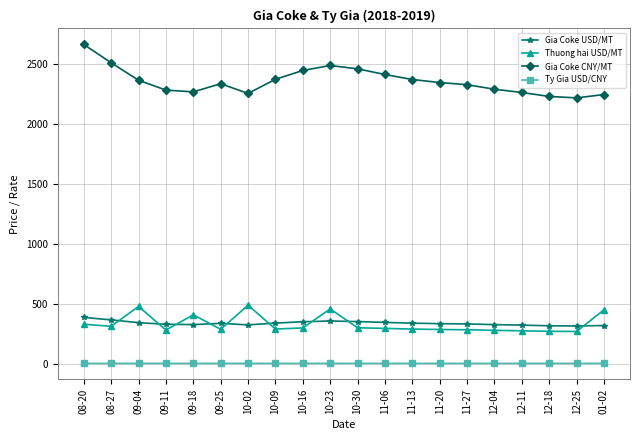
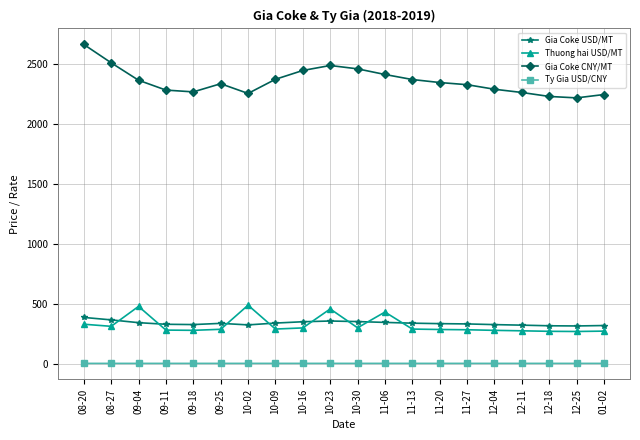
  {
    "Thuong hai USD/MT": {
      "08-20": 330,
      "08-27": 320,
      "09-04": 480,
      "09-11": 280,
-     "09-18": 410,
+     "09-18": 280,
      "09-25": 290,
      "10-02": 490,
      "10-09": 290,
      "10-16": 300,
      "10-23": 460,
      "10-30": 300,
-     "11-06": 300,
+     "11-06": 430,
      "11-13": 290,
      "11-20": 290,
      "11-27": 290,
      "12-04": 280,
      "12-11": 280,
      "12-18": 270,
      "12-25": 270,
-     "01-02": 450
+     "01-02": 280
    },
    "Ty Gia USD/CNY": {
      "08-20": 10,
      "08-27": 10,
      "09-04": 10,
      "09-11": 10,
      "09-18": 10,
      "09-25": 10,
      "10-02": 10,
      "10-09": 10,
      "10-16": 10,
      "10-23": 10,
      "10-30": 10,
      "11-06": 10,
      "11-13": 10,
      "11-20": 10,
      "11-27": 10,
      "12-04": 10,
      "12-11": 10,
      "12-18": 10,
      "12-25": 10,
      "01-02": 10
    }
  }
